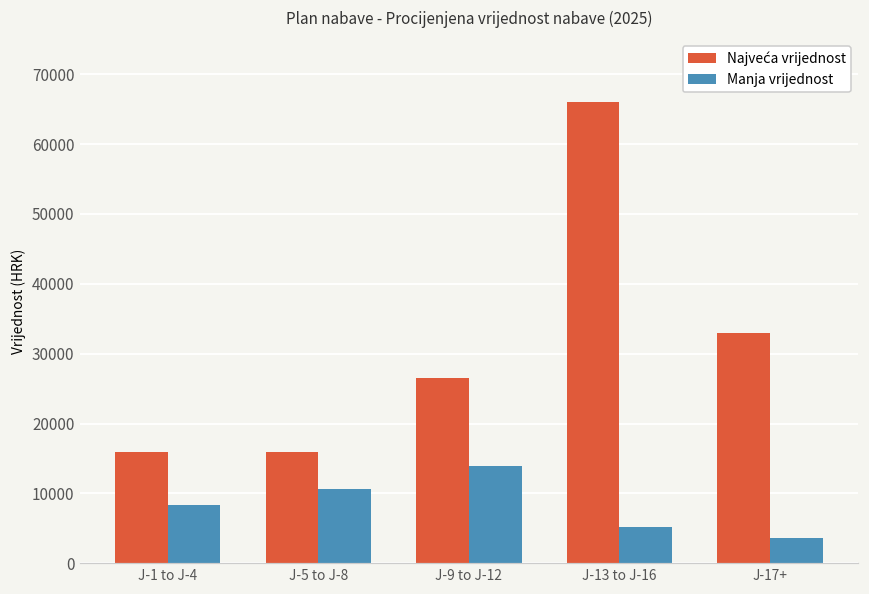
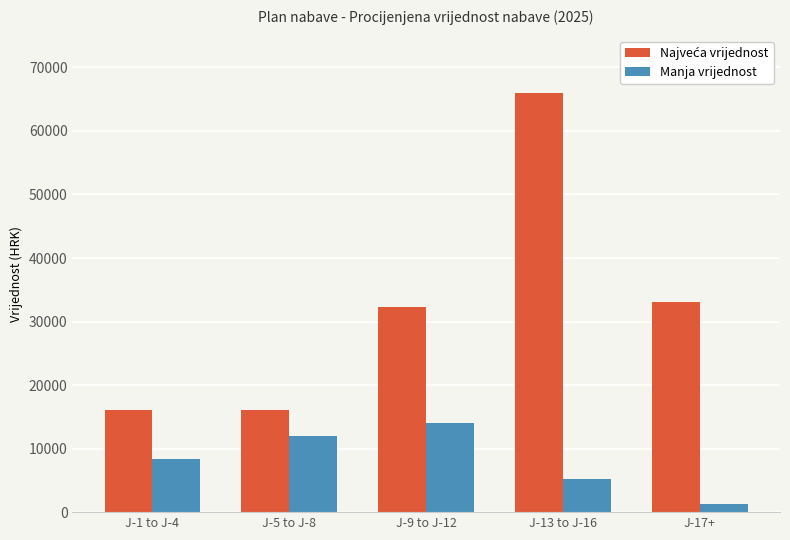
  {
    "Najveća vrijednost": {
      "J-1 to J-4": 16000,
      "J-5 to J-8": 16000,
-     "J-9 to J-12": 27000,
+     "J-9 to J-12": 32000,
      "J-13 to J-16": 66000,
      "J-17+": 33000
    },
    "Manja vrijednost": {
      "J-1 to J-4": 8000,
-     "J-5 to J-8": 11000,
+     "J-5 to J-8": 12000,
      "J-9 to J-12": 14000,
      "J-13 to J-16": 5000,
-     "J-17+": 4000
+     "J-17+": 1000
    }
  }
